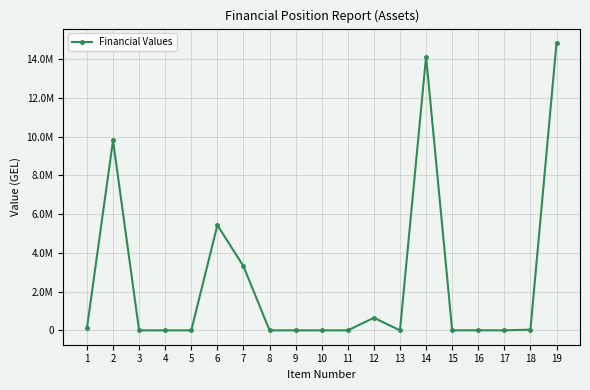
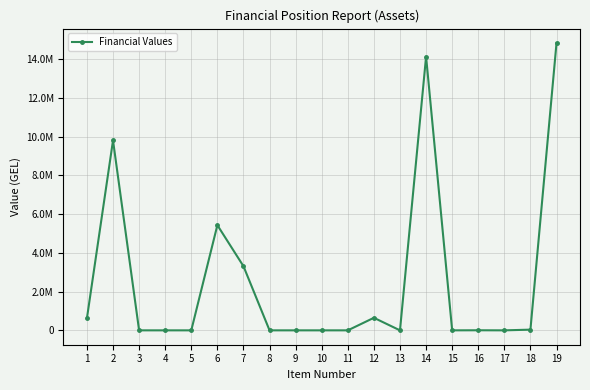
  {
-   "1": 100000,
+   "1": 600000,
    "2": 9800000,
    "3": 0,
    "4": 0,
    "5": 0,
    "6": 5400000,
    "7": 3300000,
    "8": 0,
    "9": 0,
    "10": 0,
    "11": 0,
    "12": 600000,
    "13": 0,
    "14": 14100000,
    "15": 0,
    "16": 0,
    "17": 0,
    "18": 0,
    "19": 14800000
  }
